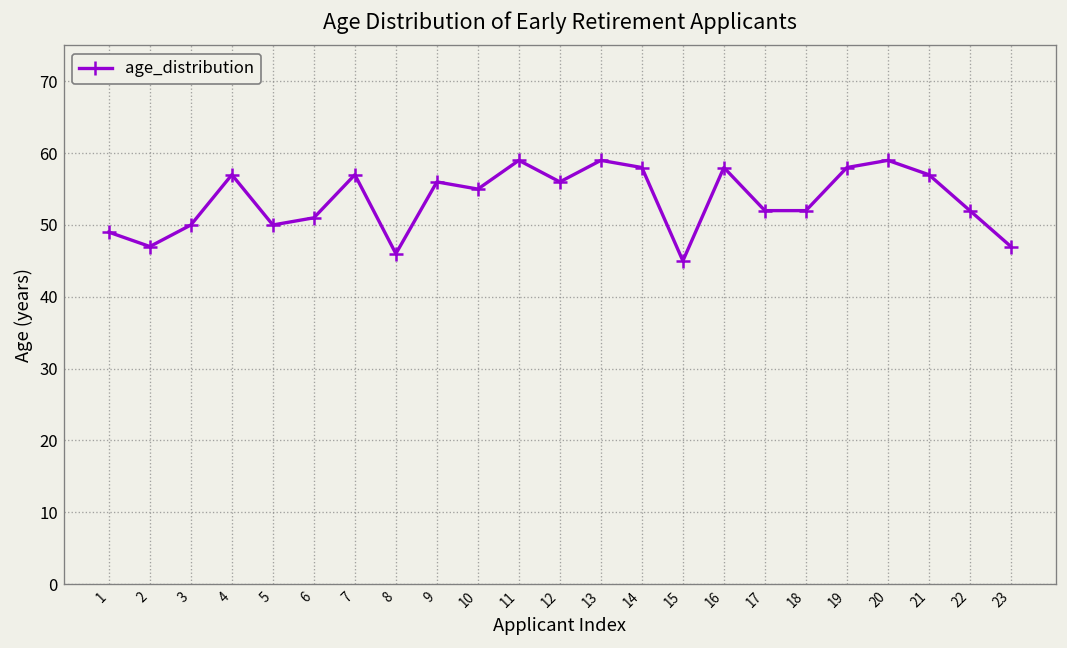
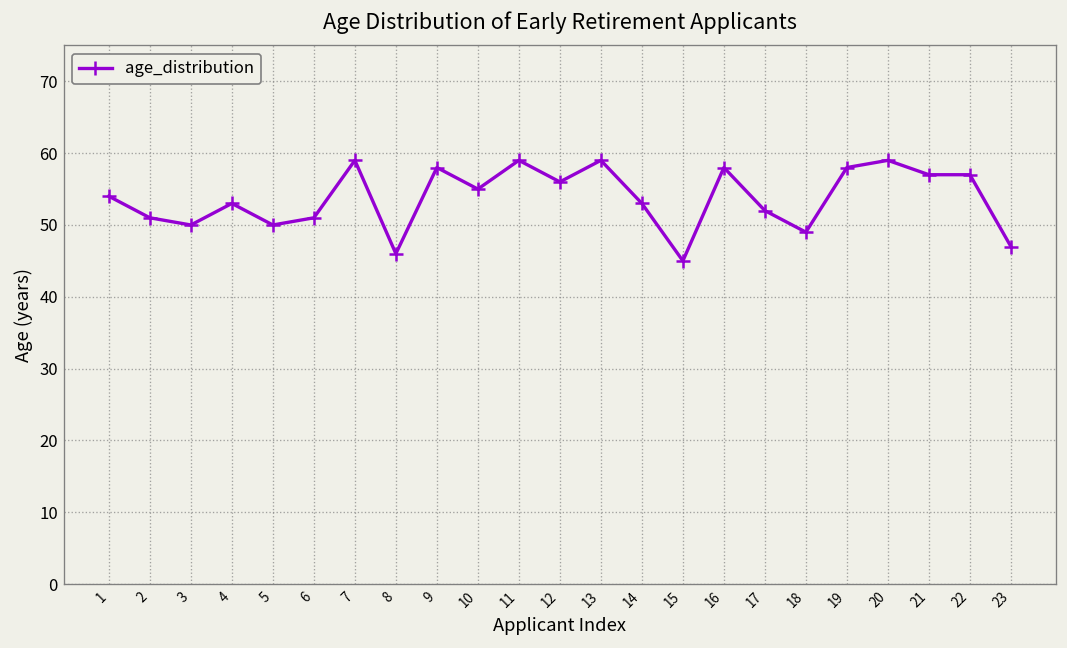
  {
-   "1": 49,
-   "2": 47,
+   "1": 54,
+   "2": 51,
    "3": 50,
-   "4": 57,
+   "4": 53,
    "5": 50,
    "6": 51,
-   "7": 57,
+   "7": 59,
    "8": 46,
-   "9": 56,
+   "9": 58,
    "10": 55,
    "11": 59,
    "12": 56,
    "13": 59,
-   "14": 58,
+   "14": 53,
    "15": 45,
    "16": 58,
    "17": 52,
-   "18": 52,
+   "18": 49,
    "19": 58,
    "20": 59,
    "21": 57,
-   "22": 52,
+   "22": 57,
    "23": 47
  }
